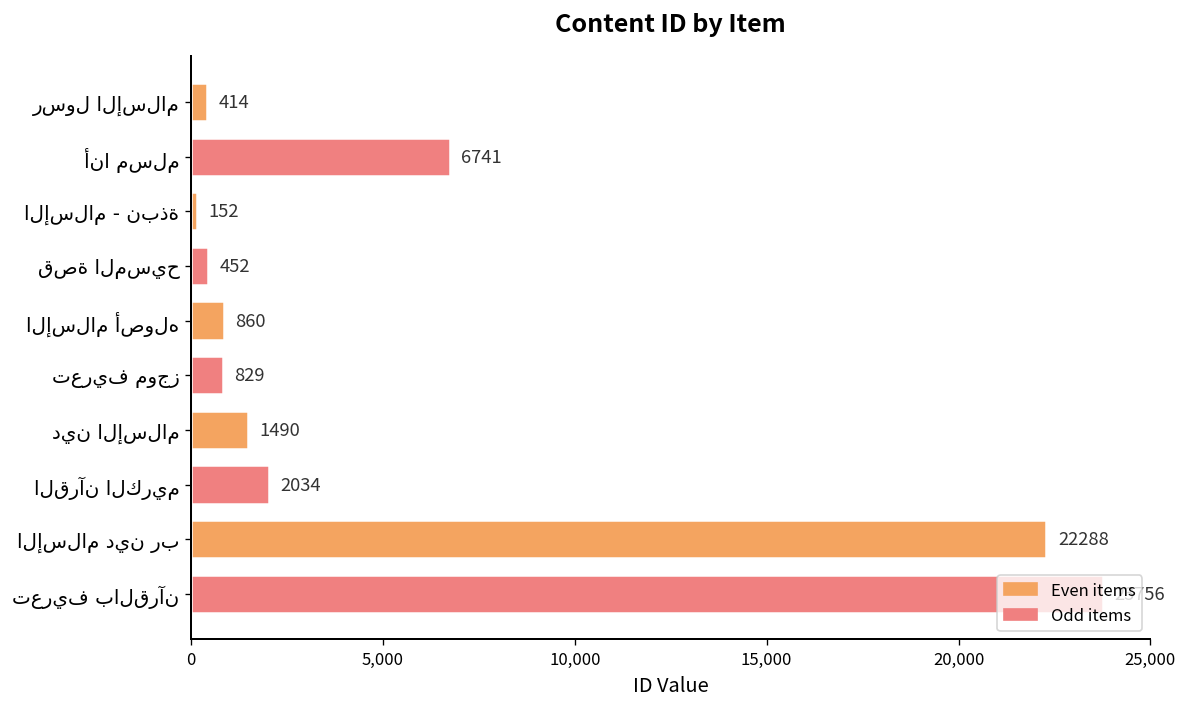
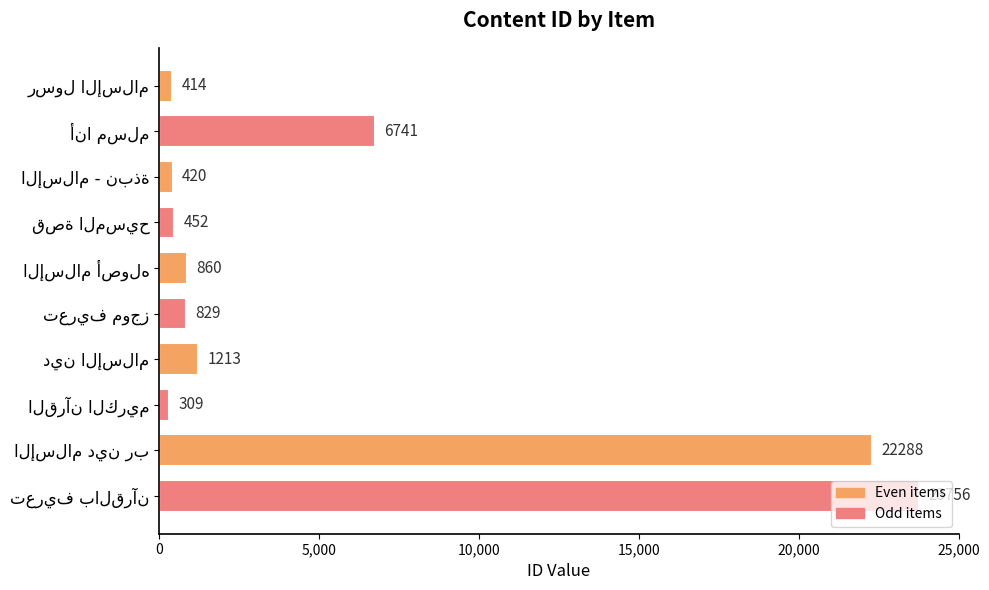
  {
    "رسول الإسلام": 414,
    "أنا مسلم": 6741,
-   "الإسلام - نبذة": 152,
+   "الإسلام - نبذة": 420,
    "قصة المسيح": 452,
    "الإسلام أصوله": 860,
    "تعريف موجز": 829,
-   "دين الإسلام": 1490,
-   "القرآن الكريم": 2034,
+   "دين الإسلام": 1213,
+   "القرآن الكريم": 309,
    "الإسلام دين رب": 22288
  }
